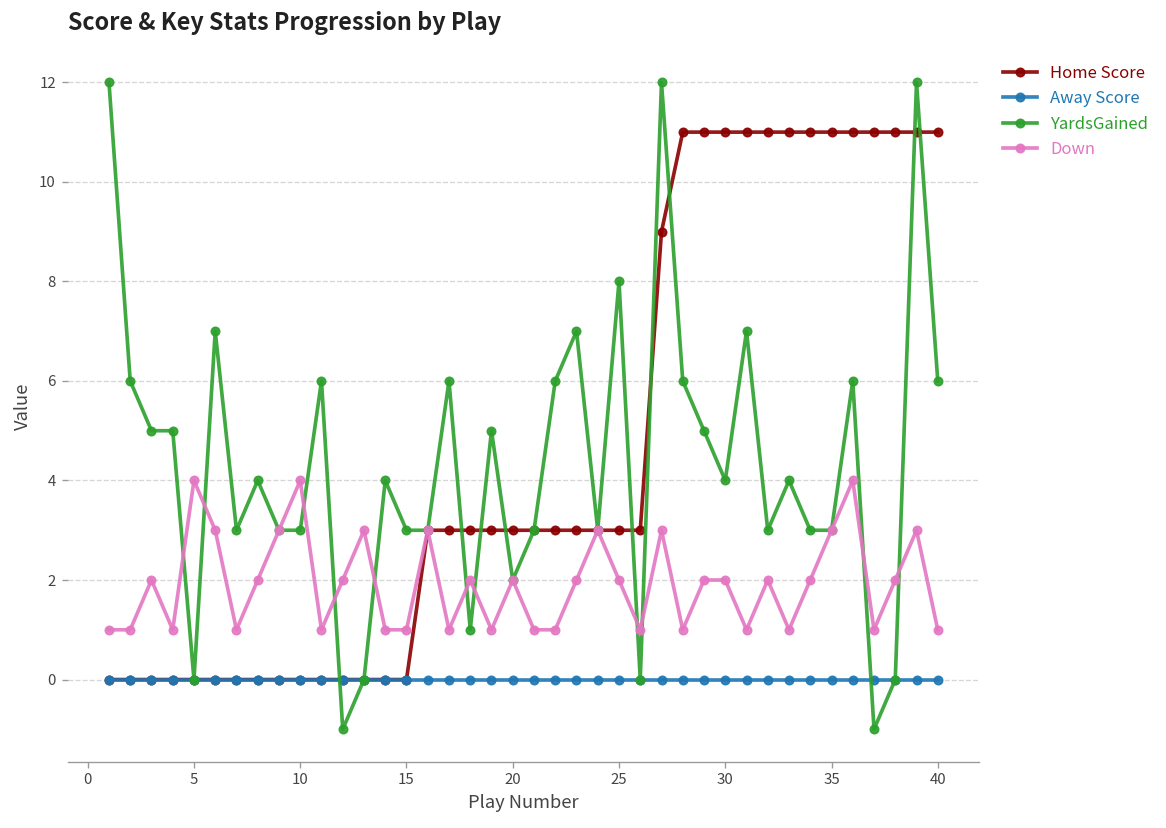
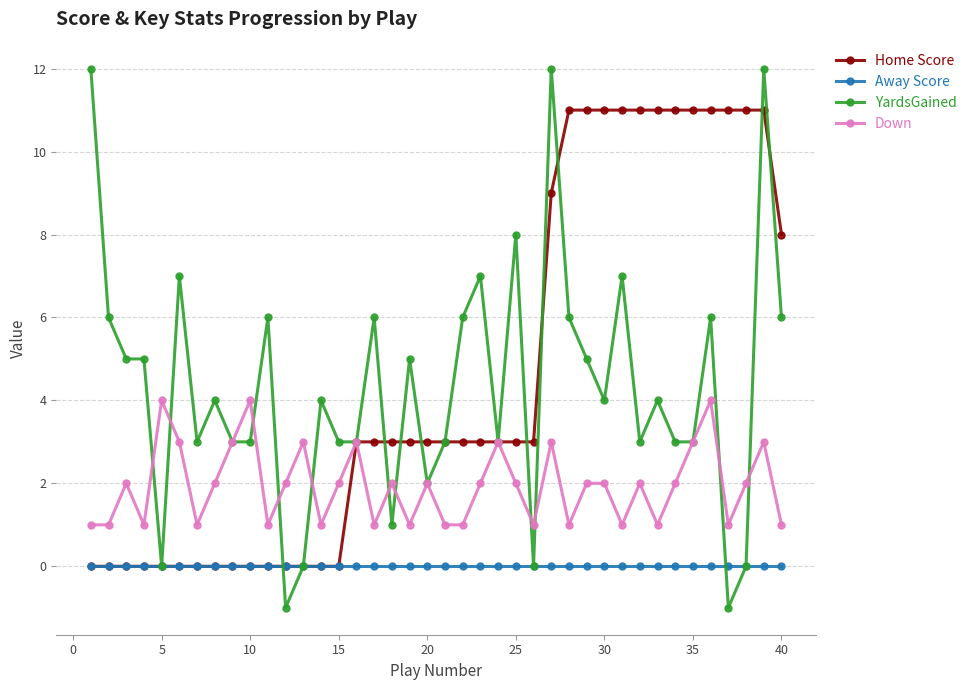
  {
    "Home Score": {
      "20": 3,
      "25": 3,
      "30": 11,
      "35": 11,
-     "40": 11
+     "40": 8
    },
    "Away Score": {
      "20": 0,
      "25": 0,
      "30": 0,
      "35": 0,
      "40": 0
    },
    "YardsGained": {
      "10": 3,
      "15": 3,
      "25": 8,
      "30": 4,
      "40": 6
    },
    "Down": {
      "5": 4,
      "10": 4,
-     "15": 1,
+     "15": 2,
      "25": 2,
      "30": 2,
      "40": 1
    }
  }
